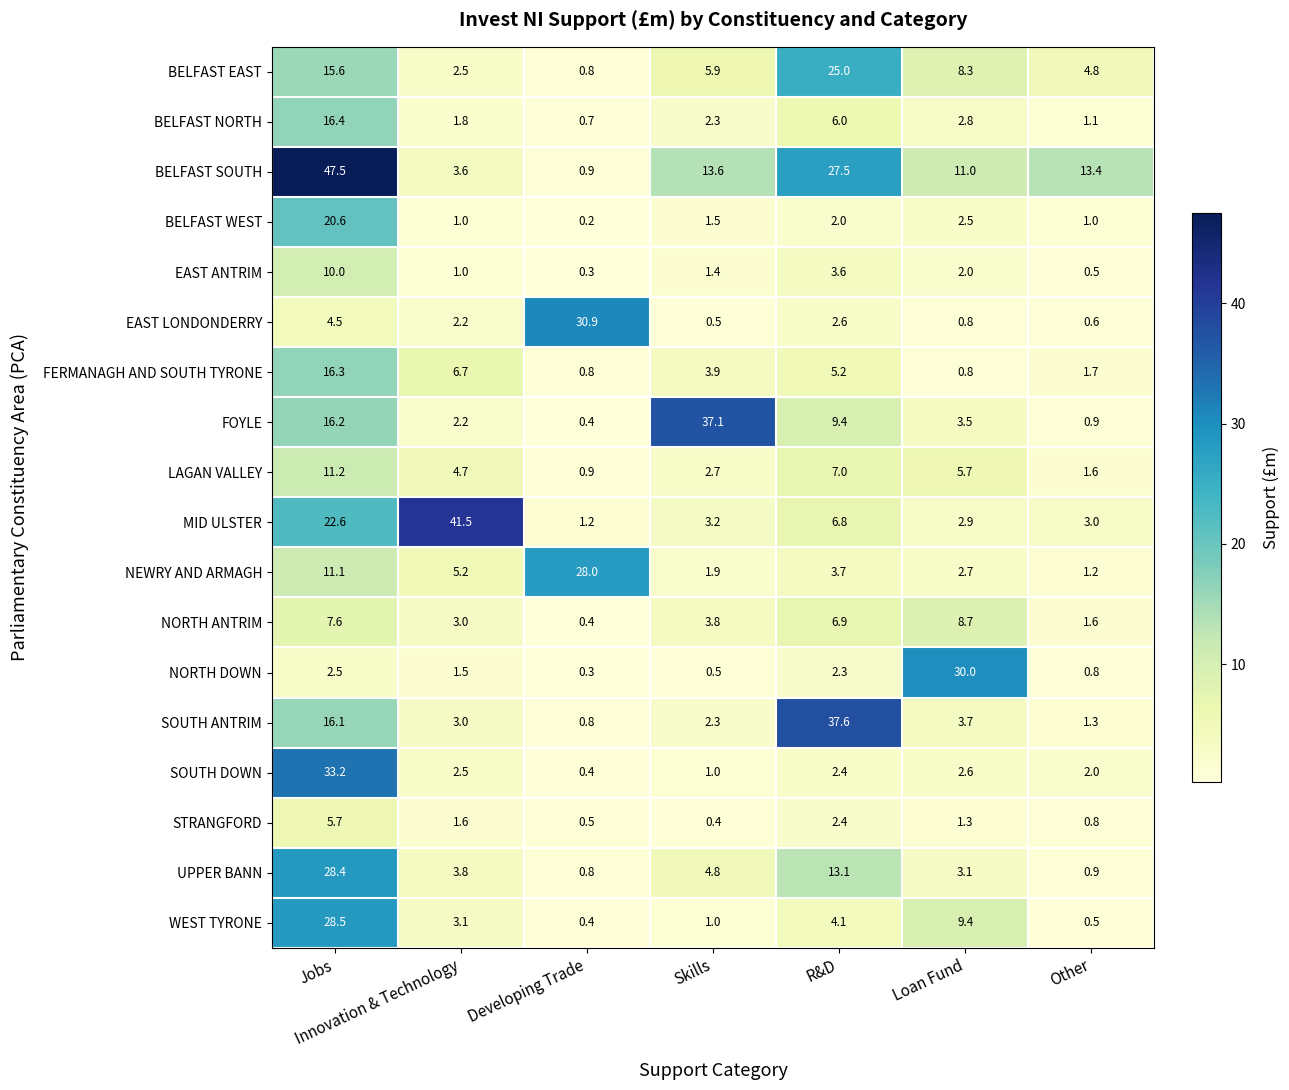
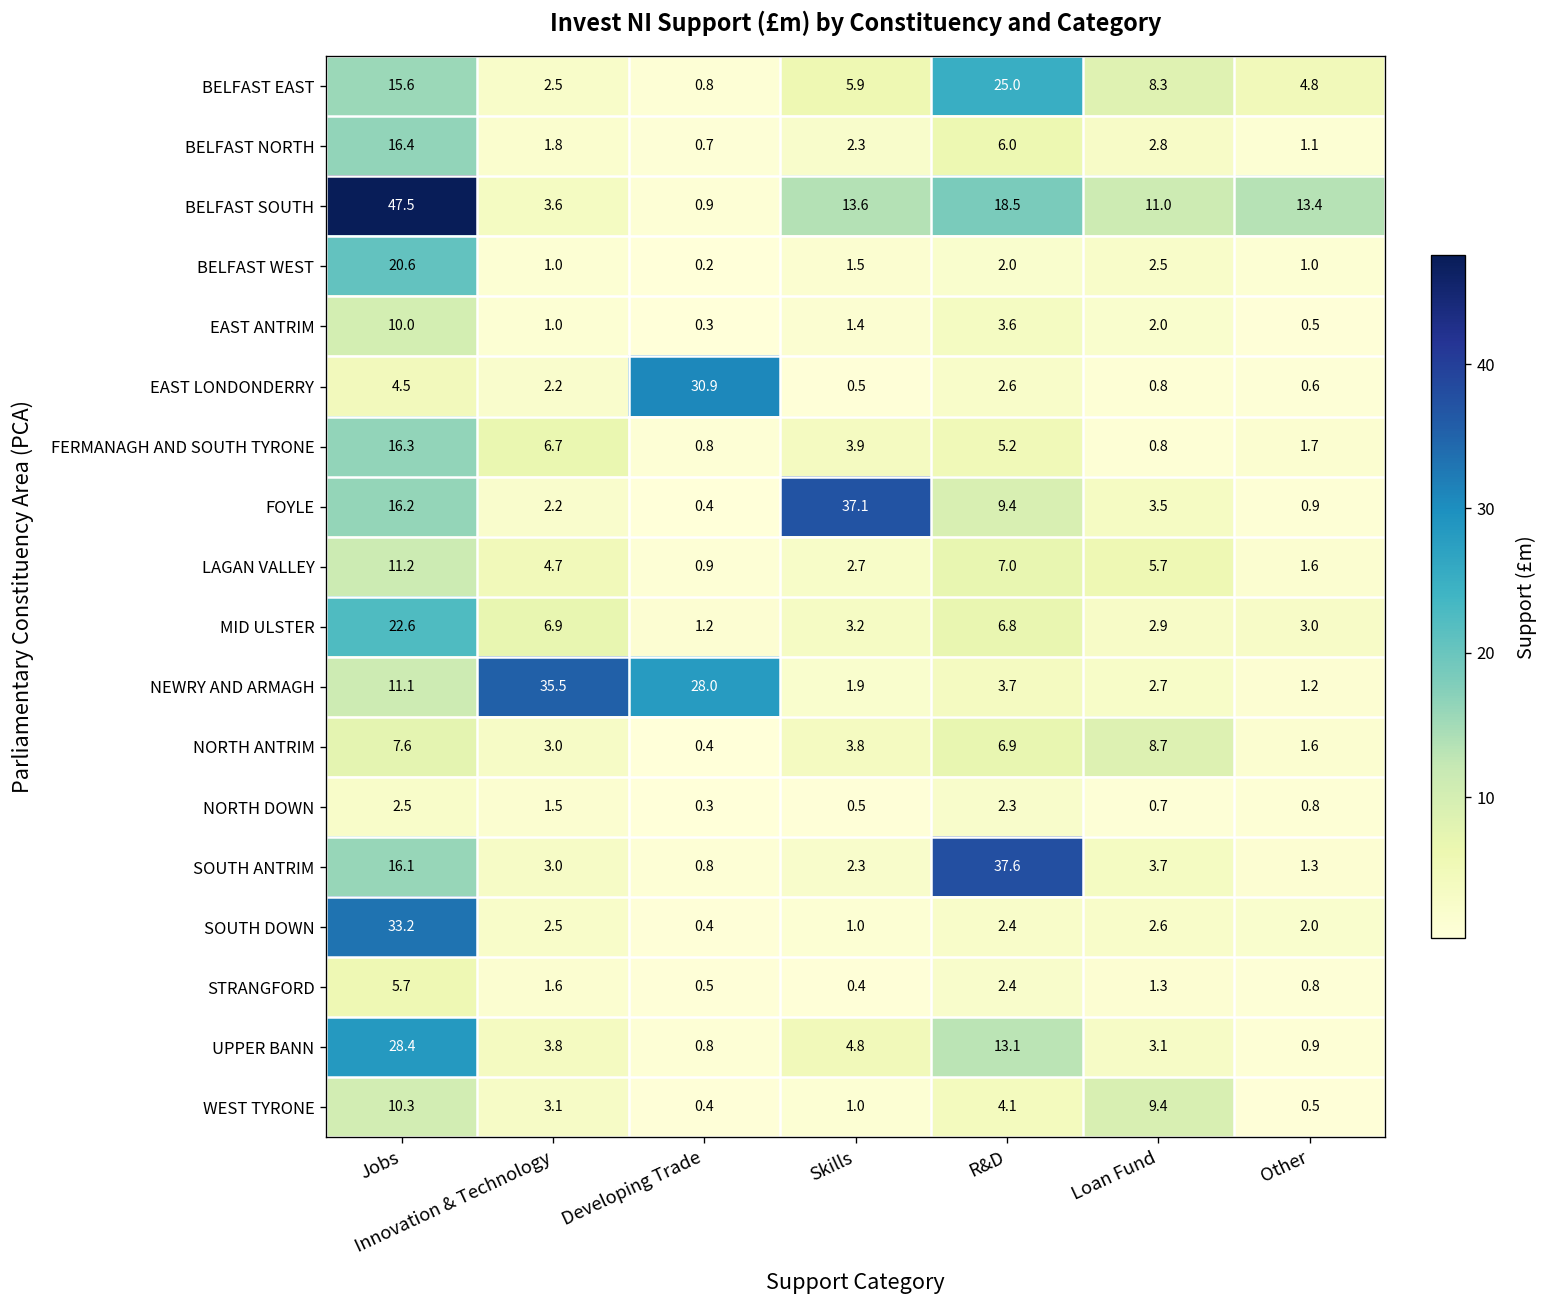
  {
    "BELFAST EAST": {
      "Jobs": 15.6,
      "Innovation & Technology": 2.5,
      "Developing Trade": 0.8,
      "Skills": 5.9,
      "R&D": 25.0,
      "Loan Fund": 8.3,
      "Other": 4.8
    },
    "BELFAST NORTH": {
      "Jobs": 16.4,
      "Innovation & Technology": 1.8,
      "Developing Trade": 0.7,
      "Skills": 2.3,
      "R&D": 6.0,
      "Loan Fund": 2.8,
      "Other": 1.1
    },
    "BELFAST SOUTH": {
      "Jobs": 47.5,
      "Innovation & Technology": 3.6,
      "Developing Trade": 0.9,
      "Skills": 13.6,
-     "R&D": 27.5,
+     "R&D": 18.5,
      "Loan Fund": 11.0,
      "Other": 13.4
    },
    "BELFAST WEST": {
      "Jobs": 20.6,
      "Innovation & Technology": 1.0,
      "Developing Trade": 0.2,
      "Skills": 1.5,
      "R&D": 2.0,
      "Loan Fund": 2.5,
      "Other": 1.0
    },
    "EAST ANTRIM": {
      "Jobs": 10.0,
      "Innovation & Technology": 1.0,
      "Developing Trade": 0.3,
      "Skills": 1.4,
      "R&D": 3.6,
      "Loan Fund": 2.0,
      "Other": 0.5
    },
    "EAST LONDONDERRY": {
      "Jobs": 4.5,
      "Innovation & Technology": 2.2,
      "Developing Trade": 30.9,
      "Skills": 0.5,
      "R&D": 2.6,
      "Loan Fund": 0.8,
      "Other": 0.6
    },
    "FERMANAGH AND SOUTH TYRONE": {
      "Jobs": 16.3,
      "Innovation & Technology": 6.7,
      "Developing Trade": 0.8,
      "Skills": 3.9,
      "R&D": 5.2,
      "Loan Fund": 0.8,
      "Other": 1.7
    },
    "FOYLE": {
      "Jobs": 16.2,
      "Innovation & Technology": 2.2,
      "Developing Trade": 0.4,
      "Skills": 37.1,
      "R&D": 9.4,
      "Loan Fund": 3.5,
      "Other": 0.9
    },
    "LAGAN VALLEY": {
      "Jobs": 11.2,
      "Innovation & Technology": 4.7,
      "Developing Trade": 0.9,
      "Skills": 2.7,
      "R&D": 7.0,
      "Loan Fund": 5.7,
      "Other": 1.6
    },
    "MID ULSTER": {
      "Jobs": 22.6,
-     "Innovation & Technology": 41.5,
+     "Innovation & Technology": 6.9,
      "Developing Trade": 1.2,
      "Skills": 3.2,
      "R&D": 6.8,
      "Loan Fund": 2.9,
      "Other": 3.0
    },
    "NEWRY AND ARMAGH": {
      "Jobs": 11.1,
-     "Innovation & Technology": 5.2,
+     "Innovation & Technology": 35.5,
      "Developing Trade": 28.0,
      "Skills": 1.9,
      "R&D": 3.7,
      "Loan Fund": 2.7,
      "Other": 1.2
    },
    "NORTH ANTRIM": {
      "Jobs": 7.6,
      "Innovation & Technology": 3.0,
      "Developing Trade": 0.4,
      "Skills": 3.8,
      "R&D": 6.9,
      "Loan Fund": 8.7,
      "Other": 1.6
    },
    "NORTH DOWN": {
      "Jobs": 2.5,
      "Innovation & Technology": 1.5,
      "Developing Trade": 0.3,
      "Skills": 0.5,
      "R&D": 2.3,
-     "Loan Fund": 30.0,
+     "Loan Fund": 0.7,
      "Other": 0.8
    },
    "SOUTH ANTRIM": {
      "Jobs": 16.1,
      "Innovation & Technology": 3.0,
      "Developing Trade": 0.8,
      "Skills": 2.3,
      "R&D": 37.6,
      "Loan Fund": 3.7,
      "Other": 1.3
    },
    "SOUTH DOWN": {
      "Jobs": 33.2,
      "Innovation & Technology": 2.5,
      "Developing Trade": 0.4,
      "Skills": 1.0,
      "R&D": 2.4,
      "Loan Fund": 2.6,
      "Other": 2.0
    },
    "STRANGFORD": {
      "Jobs": 5.7,
      "Innovation & Technology": 1.6,
      "Developing Trade": 0.5,
      "Skills": 0.4,
      "R&D": 2.4,
      "Loan Fund": 1.3,
      "Other": 0.8
    },
    "UPPER BANN": {
      "Jobs": 28.4,
      "Innovation & Technology": 3.8,
      "Developing Trade": 0.8,
      "Skills": 4.8,
      "R&D": 13.1,
      "Loan Fund": 3.1,
      "Other": 0.9
    },
    "WEST TYRONE": {
-     "Jobs": 28.5,
+     "Jobs": 10.3,
      "Innovation & Technology": 3.1,
      "Developing Trade": 0.4,
      "Skills": 1.0,
      "R&D": 4.1,
      "Loan Fund": 9.4,
      "Other": 0.5
    }
  }
